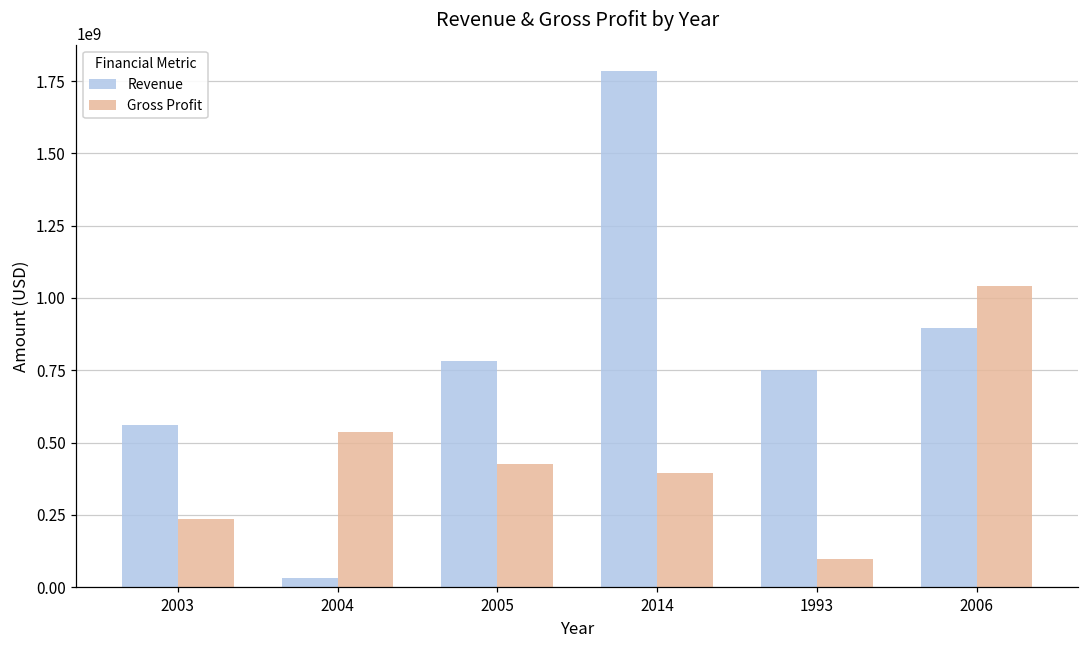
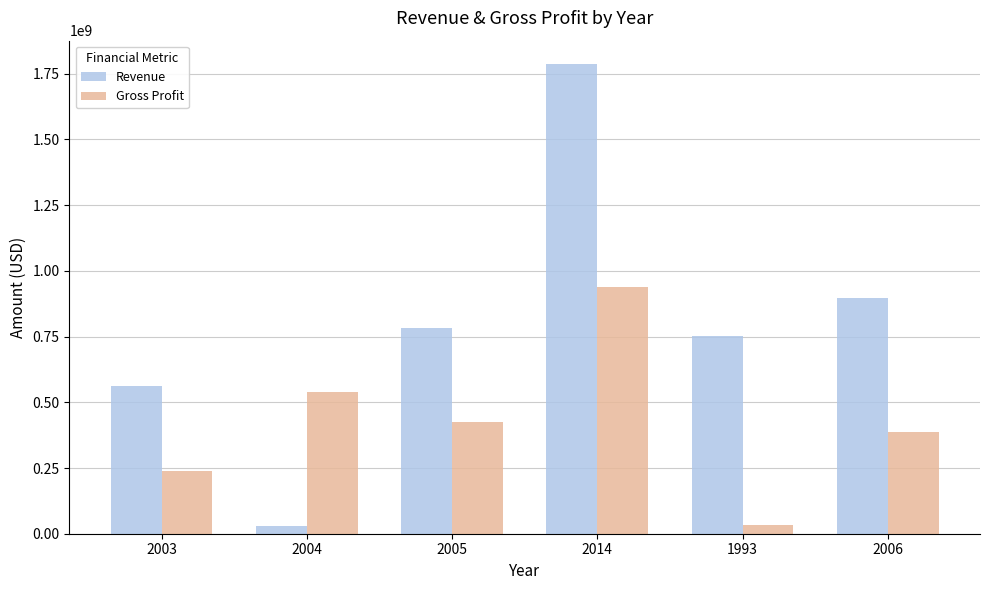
  {
    "Revenue": {
      "2003": 560000000,
      "2004": 30000000,
      "2005": 780000000,
      "2014": 1790000000,
      "1993": 750000000,
      "2006": 900000000
    },
    "Gross Profit": {
      "2003": 240000000,
      "2004": 540000000,
      "2005": 430000000,
-     "2014": 390000000,
-     "1993": 100000000,
-     "2006": 1040000000
+     "2014": 940000000,
+     "1993": 30000000,
+     "2006": 390000000
    }
  }
